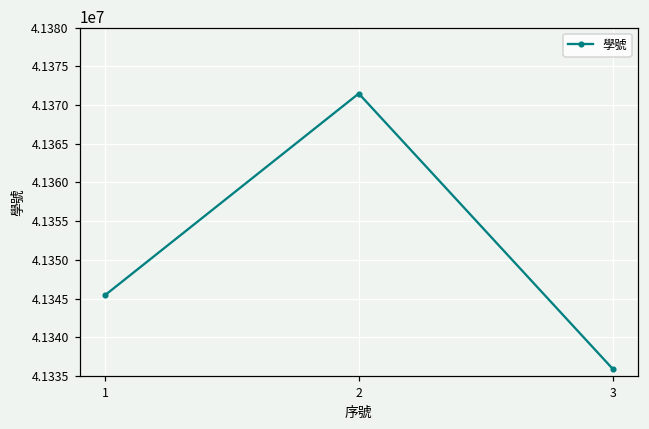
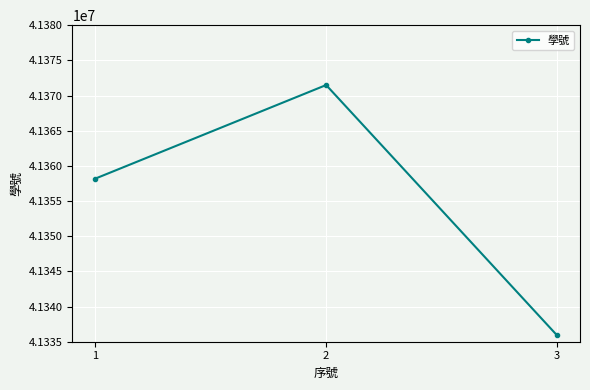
  {
-   "1": 41345000,
+   "1": 41358000,
    "2": 41371000,
    "3": 41336000
  }
